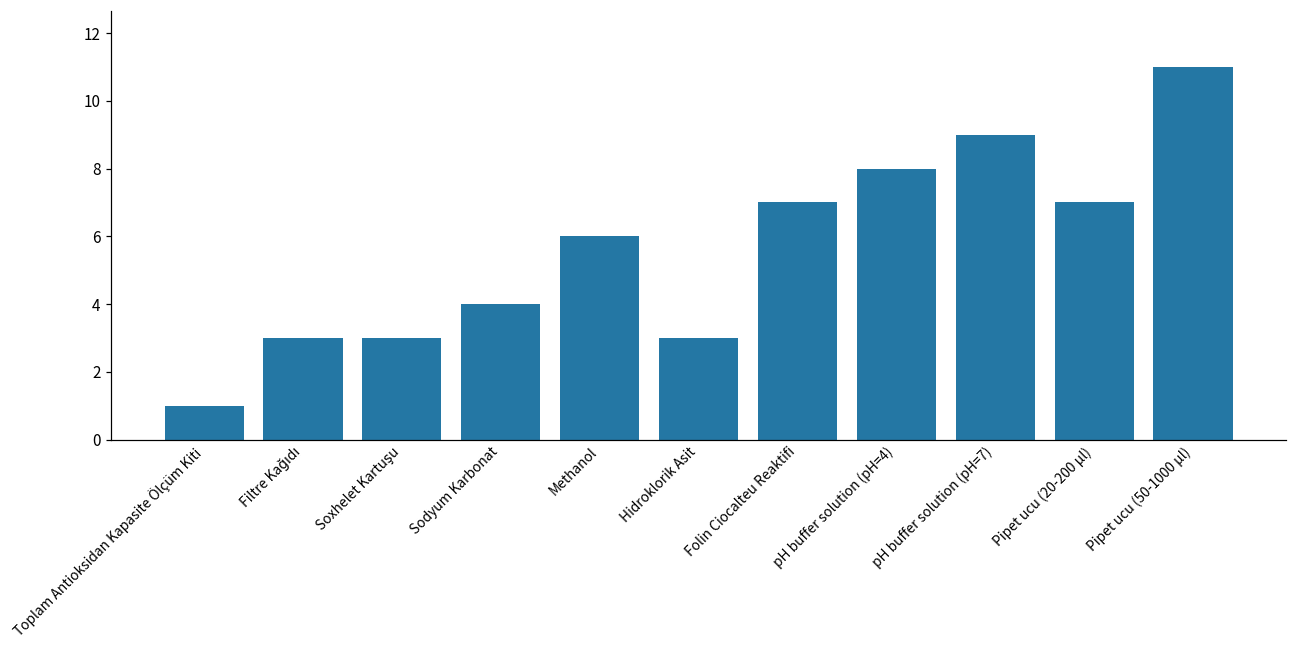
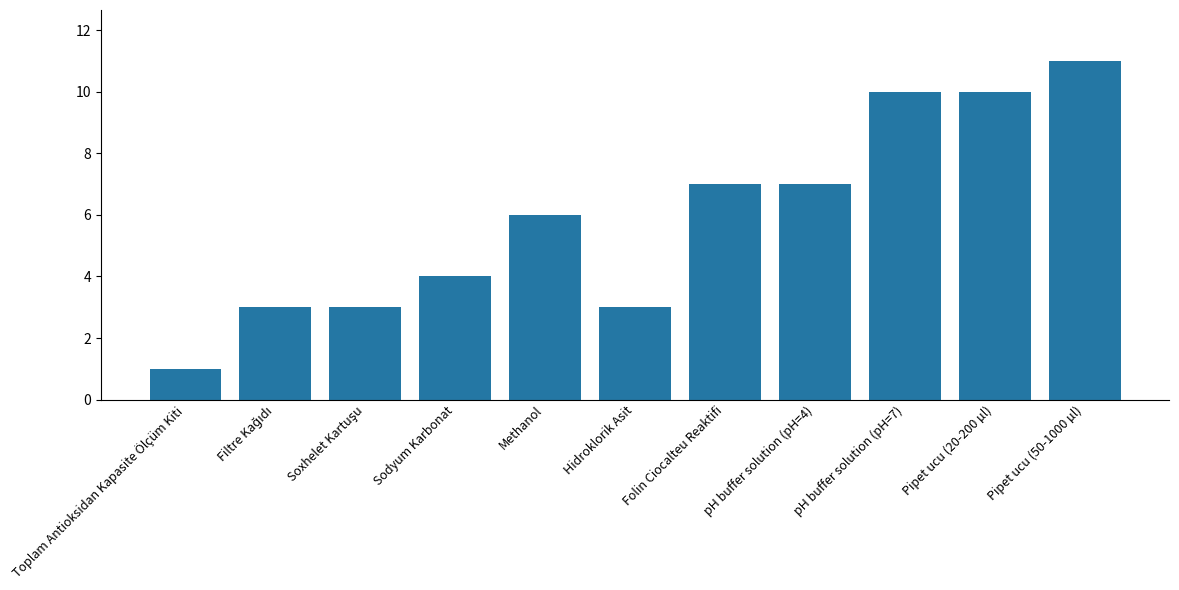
  {
    "Toplam Antioksidan Kapasite Ölçüm Kiti": 1,
    "Filtre Kağıdı": 3,
    "Soxhelet Kartuşu": 3,
    "Sodyum Karbonat": 4,
    "Methanol": 6,
    "Hidroklorik Asit": 3,
    "Folin Ciocalteu Reaktifi": 7,
-   "pH buffer solution (pH=4)": 8,
-   "pH buffer solution (pH=7)": 9,
-   "Pipet ucu (20-200 µl)": 7,
+   "pH buffer solution (pH=4)": 7,
+   "pH buffer solution (pH=7)": 10,
+   "Pipet ucu (20-200 µl)": 10,
    "Pipet ucu (50-1000 µl)": 11
  }
